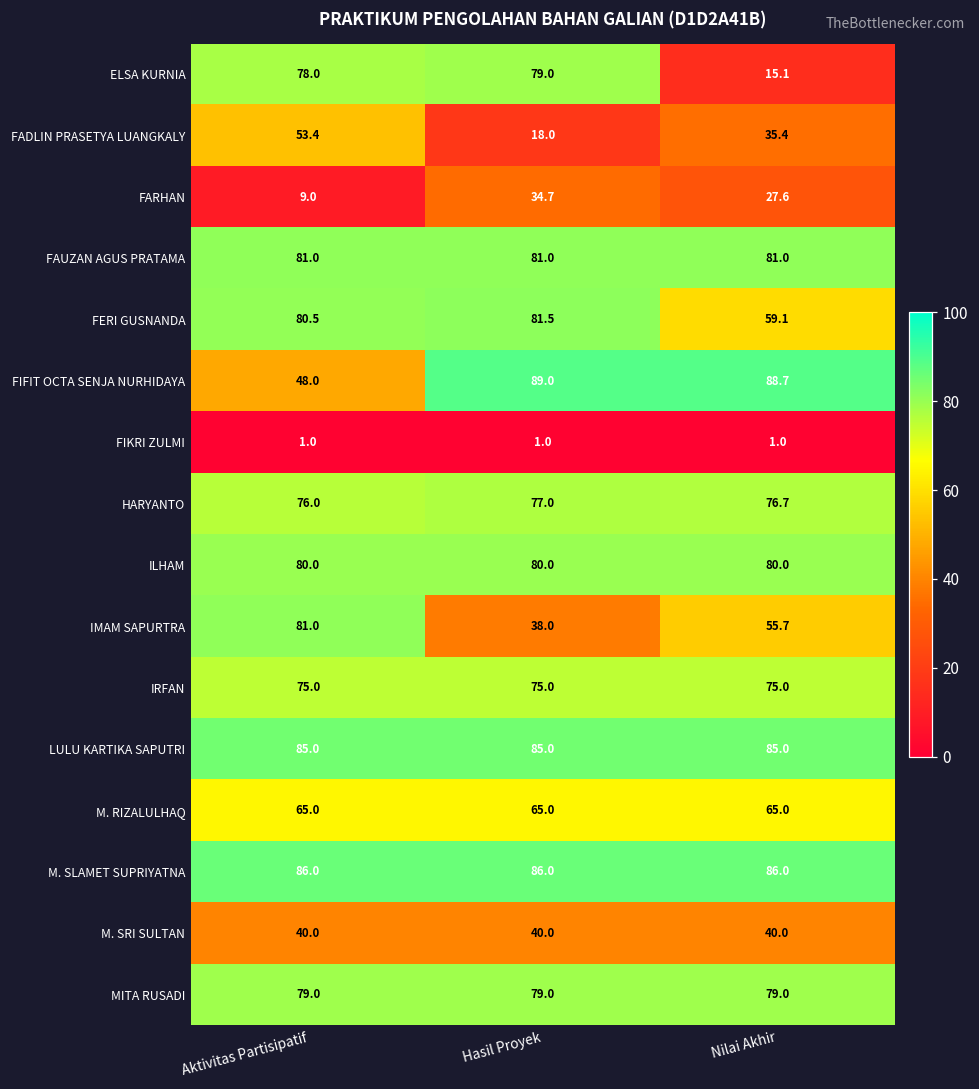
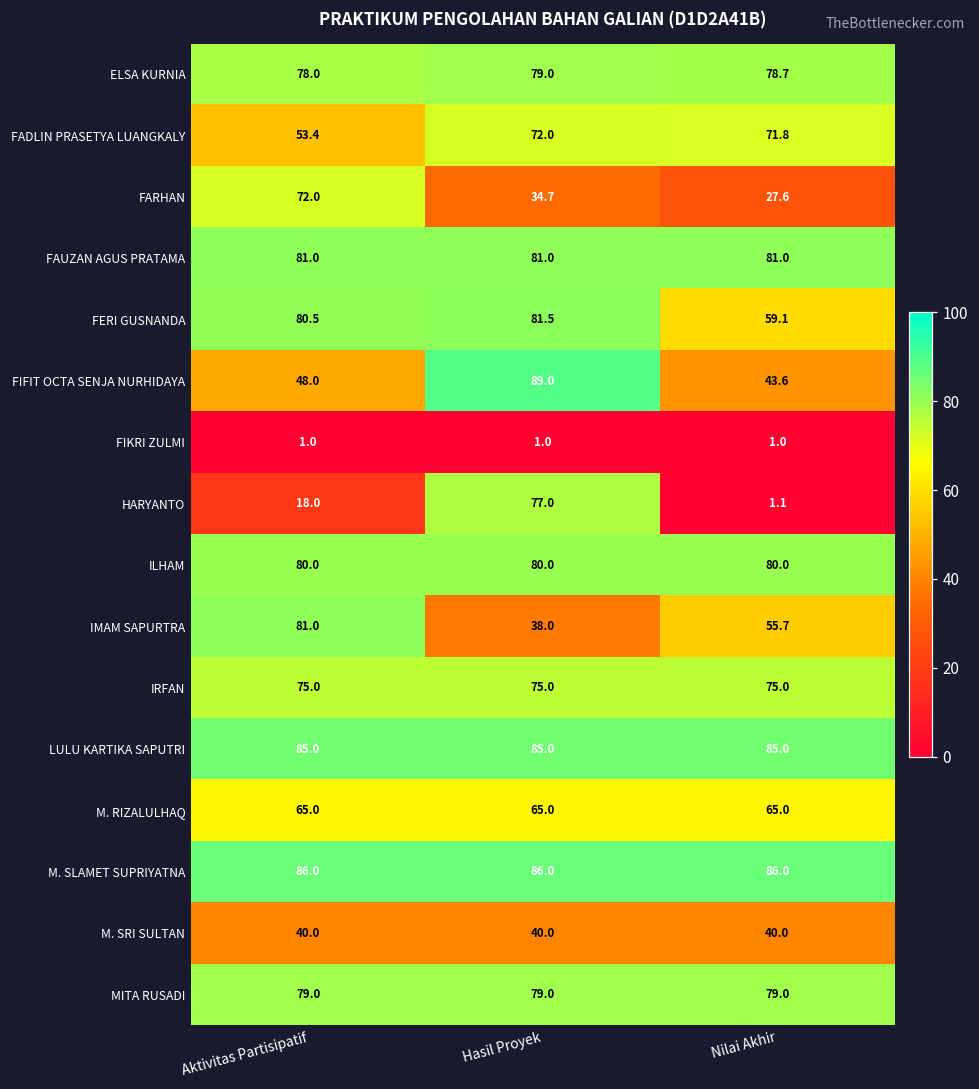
  {
    "ELSA KURNIA": {
      "Aktivitas Partisipatif": 78.0,
      "Hasil Proyek": 79.0,
-     "Nilai Akhir": 15.1
+     "Nilai Akhir": 78.7
    },
    "FADLIN PRASETYA LUANGKALY": {
      "Aktivitas Partisipatif": 53.4,
-     "Hasil Proyek": 18.0,
-     "Nilai Akhir": 35.4
+     "Hasil Proyek": 72.0,
+     "Nilai Akhir": 71.8
    },
    "FARHAN": {
-     "Aktivitas Partisipatif": 9.0,
+     "Aktivitas Partisipatif": 72.0,
      "Hasil Proyek": 34.7,
      "Nilai Akhir": 27.6
    },
    "FAUZAN AGUS PRATAMA": {
      "Aktivitas Partisipatif": 81.0,
      "Hasil Proyek": 81.0,
      "Nilai Akhir": 81.0
    },
    "FERI GUSNANDA": {
      "Aktivitas Partisipatif": 80.5,
      "Hasil Proyek": 81.5,
      "Nilai Akhir": 59.1
    },
    "FIFIT OCTA SENJA NURHIDAYA": {
      "Aktivitas Partisipatif": 48.0,
      "Hasil Proyek": 89.0,
-     "Nilai Akhir": 88.7
+     "Nilai Akhir": 43.6
    },
    "FIKRI ZULMI": {
      "Aktivitas Partisipatif": 1.0,
      "Hasil Proyek": 1.0,
      "Nilai Akhir": 1.0
    },
    "HARYANTO": {
-     "Aktivitas Partisipatif": 76.0,
+     "Aktivitas Partisipatif": 18.0,
      "Hasil Proyek": 77.0,
-     "Nilai Akhir": 76.7
+     "Nilai Akhir": 1.1
    },
    "ILHAM": {
      "Aktivitas Partisipatif": 80.0,
      "Hasil Proyek": 80.0,
      "Nilai Akhir": 80.0
    },
    "IMAM SAPURTRA": {
      "Aktivitas Partisipatif": 81.0,
      "Hasil Proyek": 38.0,
      "Nilai Akhir": 55.7
    },
    "IRFAN": {
      "Aktivitas Partisipatif": 75.0,
      "Hasil Proyek": 75.0,
      "Nilai Akhir": 75.0
    },
    "LULU KARTIKA SAPUTRI": {
      "Aktivitas Partisipatif": 85.0,
      "Hasil Proyek": 85.0,
      "Nilai Akhir": 85.0
    },
    "M. RIZALULHAQ": {
      "Aktivitas Partisipatif": 65.0,
      "Hasil Proyek": 65.0,
      "Nilai Akhir": 65.0
    },
    "M. SLAMET SUPRIYATNA": {
      "Aktivitas Partisipatif": 86.0,
      "Hasil Proyek": 86.0,
      "Nilai Akhir": 86.0
    },
    "M. SRI SULTAN": {
      "Aktivitas Partisipatif": 40.0,
      "Hasil Proyek": 40.0,
      "Nilai Akhir": 40.0
    },
    "MITA RUSADI": {
      "Aktivitas Partisipatif": 79.0,
      "Hasil Proyek": 79.0,
      "Nilai Akhir": 79.0
    }
  }
